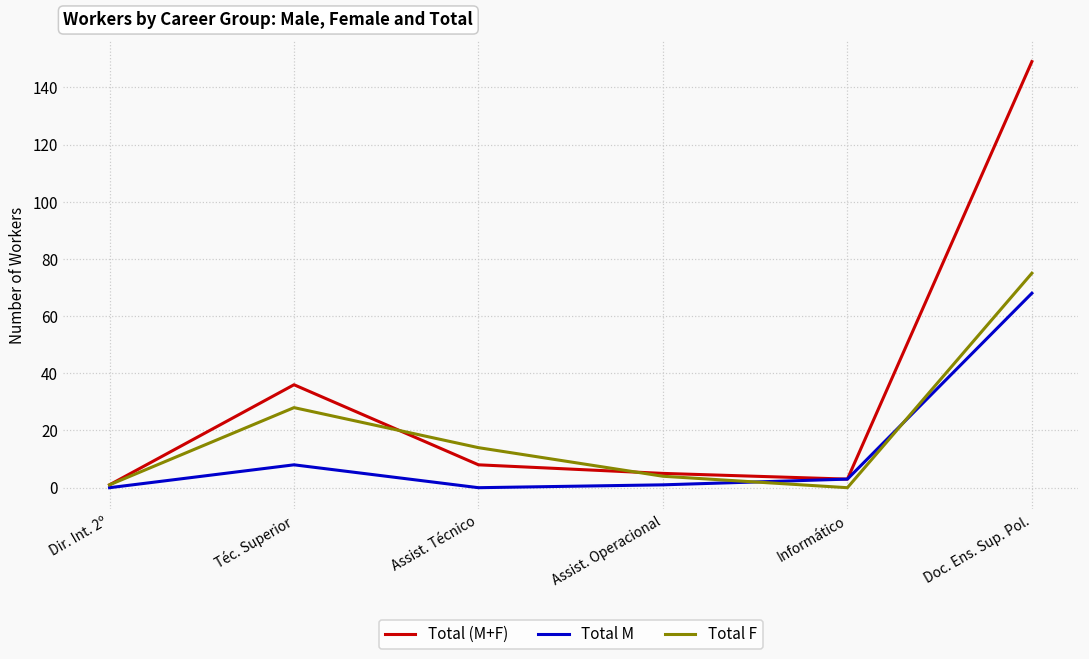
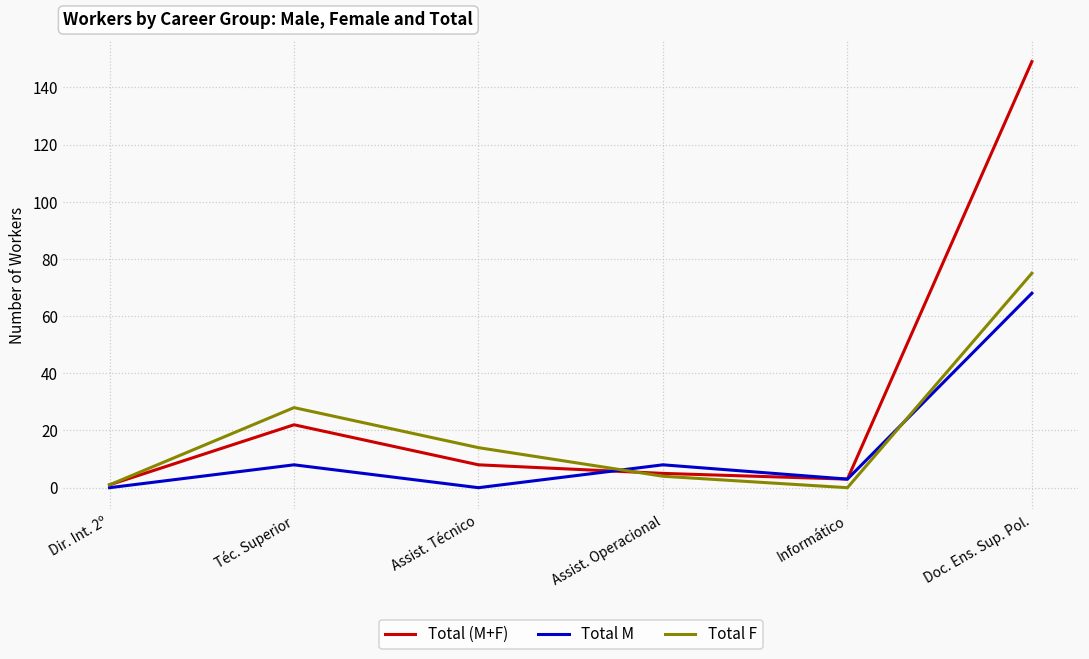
  {
    "Total (M+F)": {
-     "Téc. Superior": 36,
+     "Téc. Superior": 22,
      "Assist. Técnico": 8,
      "Assist. Operacional": 5,
      "Doc. Ens. Sup. Pol.": 149
    },
    "Total M": {
      "Dir. Int. 2º": 0,
      "Téc. Superior": 8,
      "Assist. Técnico": 0,
-     "Assist. Operacional": 1,
+     "Assist. Operacional": 8,
      "Doc. Ens. Sup. Pol.": 68
    },
    "Total F": {
      "Téc. Superior": 28,
      "Assist. Técnico": 14,
      "Assist. Operacional": 4,
      "Informático": 0,
      "Doc. Ens. Sup. Pol.": 75
    }
  }
